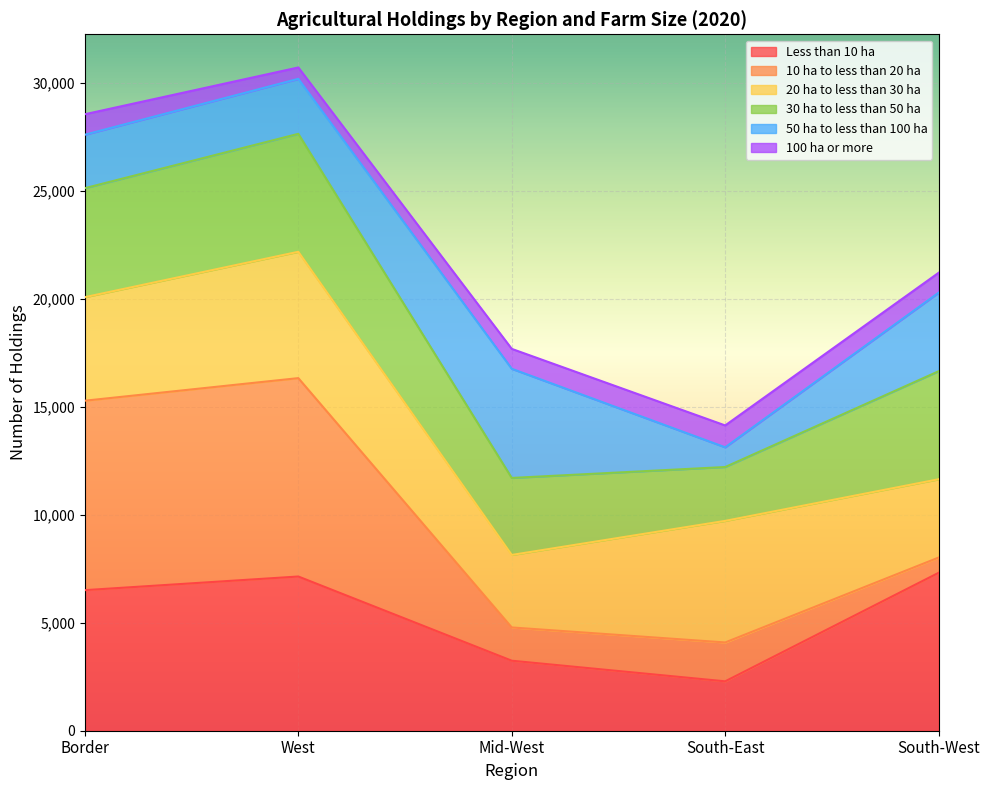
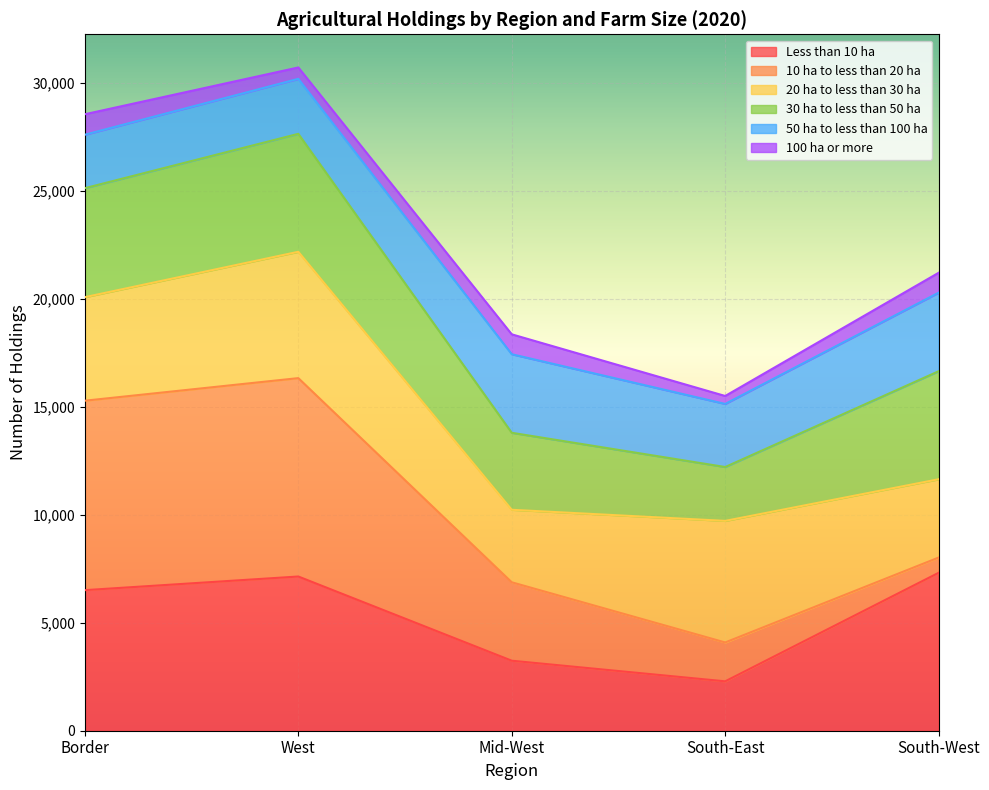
  {
    "Less than 10 ha": {
      "Border": "6,500",
      "West": "7,100",
      "Mid-West": "3,200",
      "South-East": "2,300",
      "South-West": "7,300"
    },
    "10 ha to less than 20 ha": {
      "Border": "8,800",
      "West": "9,200",
-     "Mid-West": "1,500",
+     "Mid-West": "3,600",
      "South-East": "1,800",
      "South-West": "700"
    },
    "20 ha to less than 30 ha": {
      "Border": "4,800",
      "West": "5,900",
      "Mid-West": "3,400",
      "South-East": "5,600",
      "South-West": "3,600"
    },
    "30 ha to less than 50 ha": {
      "Border": "5,000",
      "West": "5,500",
      "Mid-West": "3,600",
      "South-East": "2,500",
      "South-West": "5,000"
    },
    "50 ha to less than 100 ha": {
      "Border": "2,500",
      "West": "2,500",
-     "Mid-West": "5,100",
-     "South-East": "900",
+     "Mid-West": "3,600",
+     "South-East": "2,900",
      "South-West": "3,600"
    },
    "100 ha or more": {
      "Border": "900",
      "West": "500",
      "Mid-West": "900",
-     "South-East": "1,000",
+     "South-East": "400",
      "South-West": "900"
    }
  }
